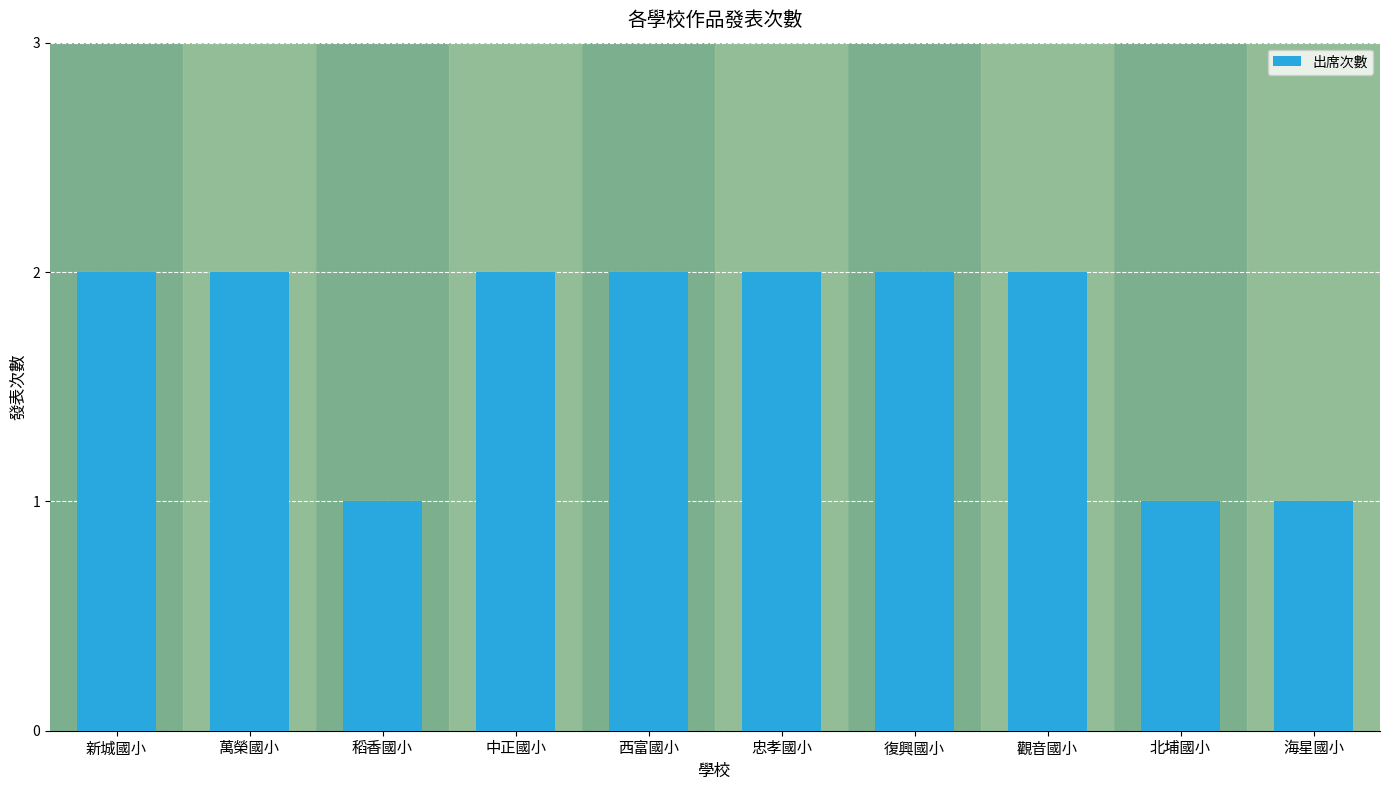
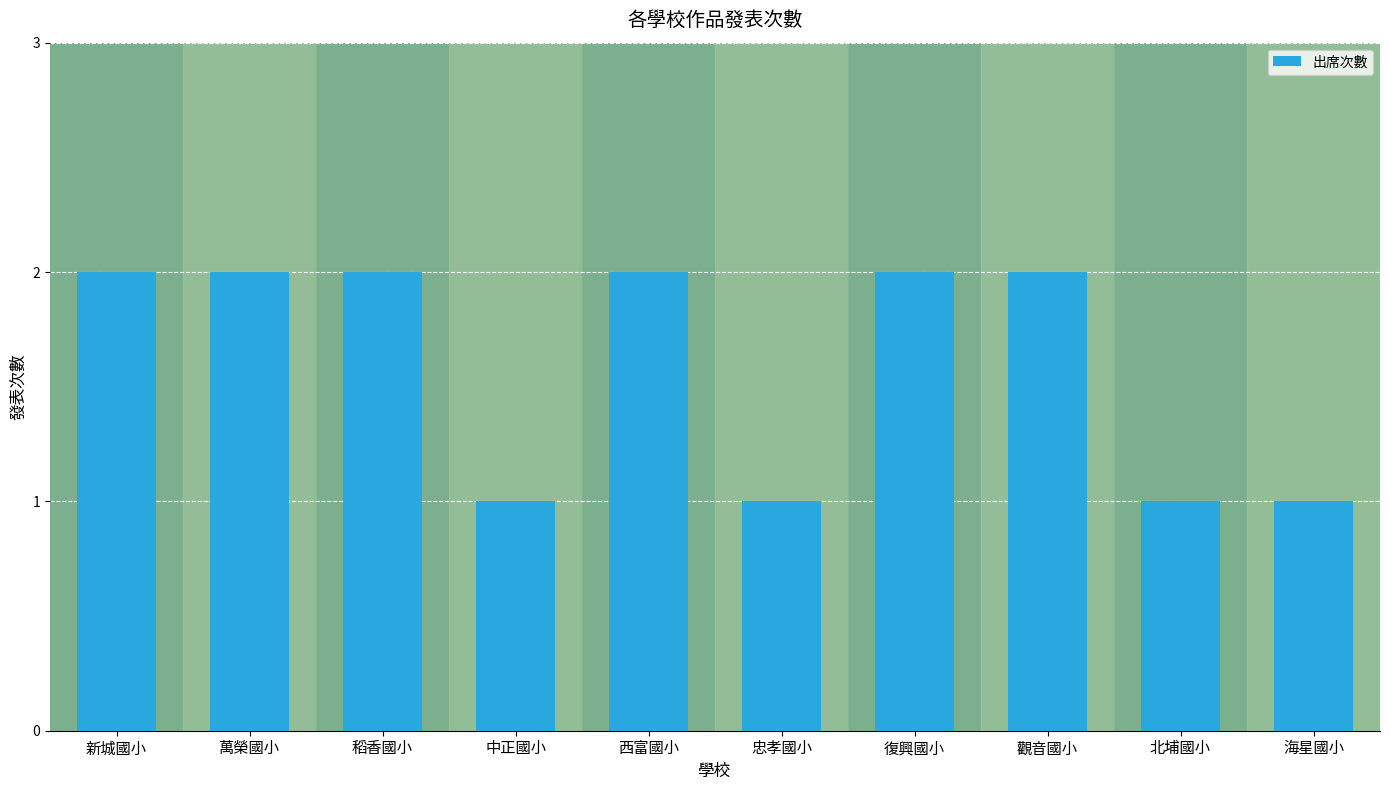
  {
    "新城國小": 2,
    "萬榮國小": 2,
-   "稻香國小": 1,
-   "中正國小": 2,
+   "稻香國小": 2,
+   "中正國小": 1,
    "西富國小": 2,
-   "忠孝國小": 2,
+   "忠孝國小": 1,
    "復興國小": 2,
    "觀音國小": 2,
    "北埔國小": 1,
    "海星國小": 1
  }
